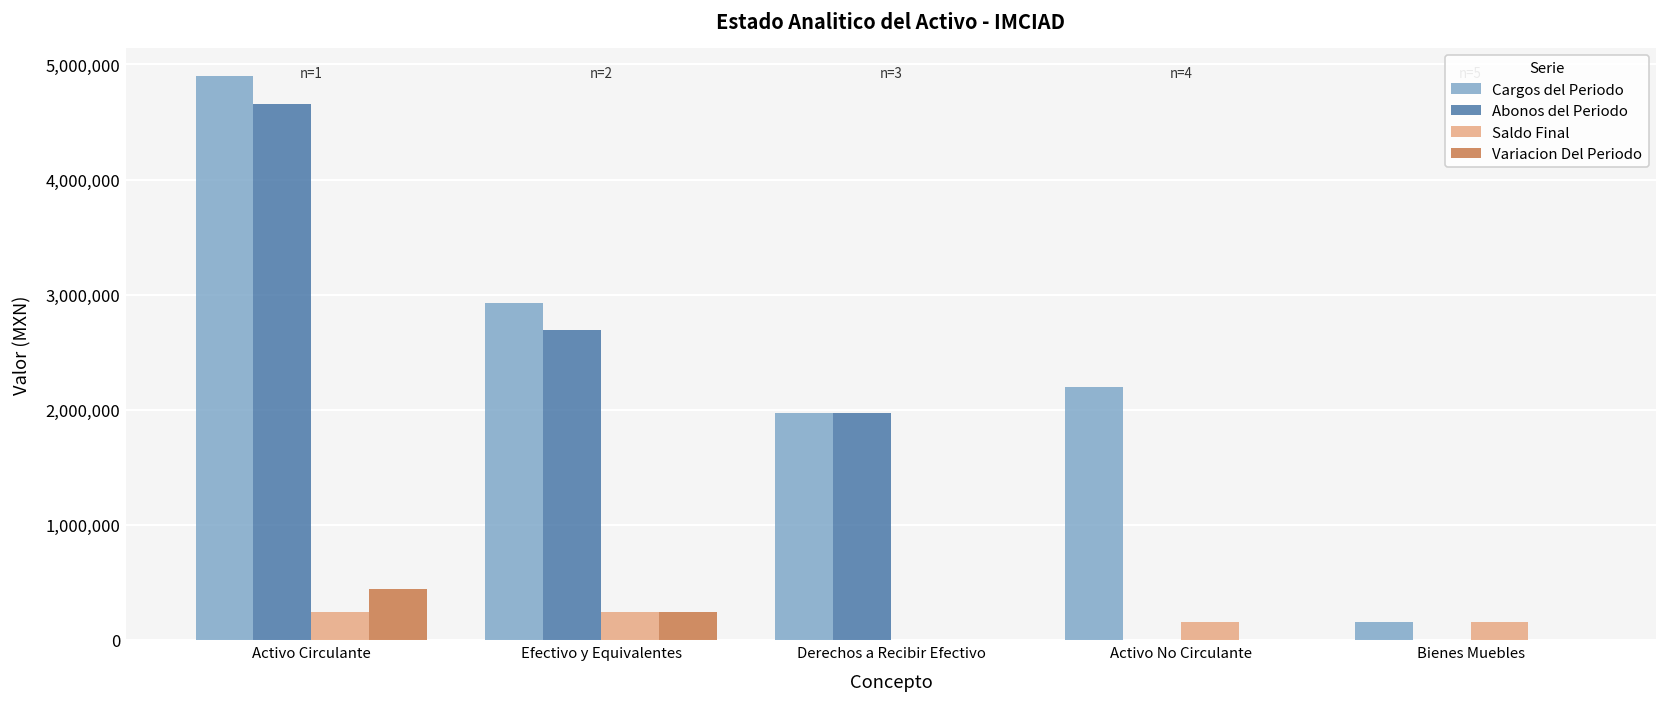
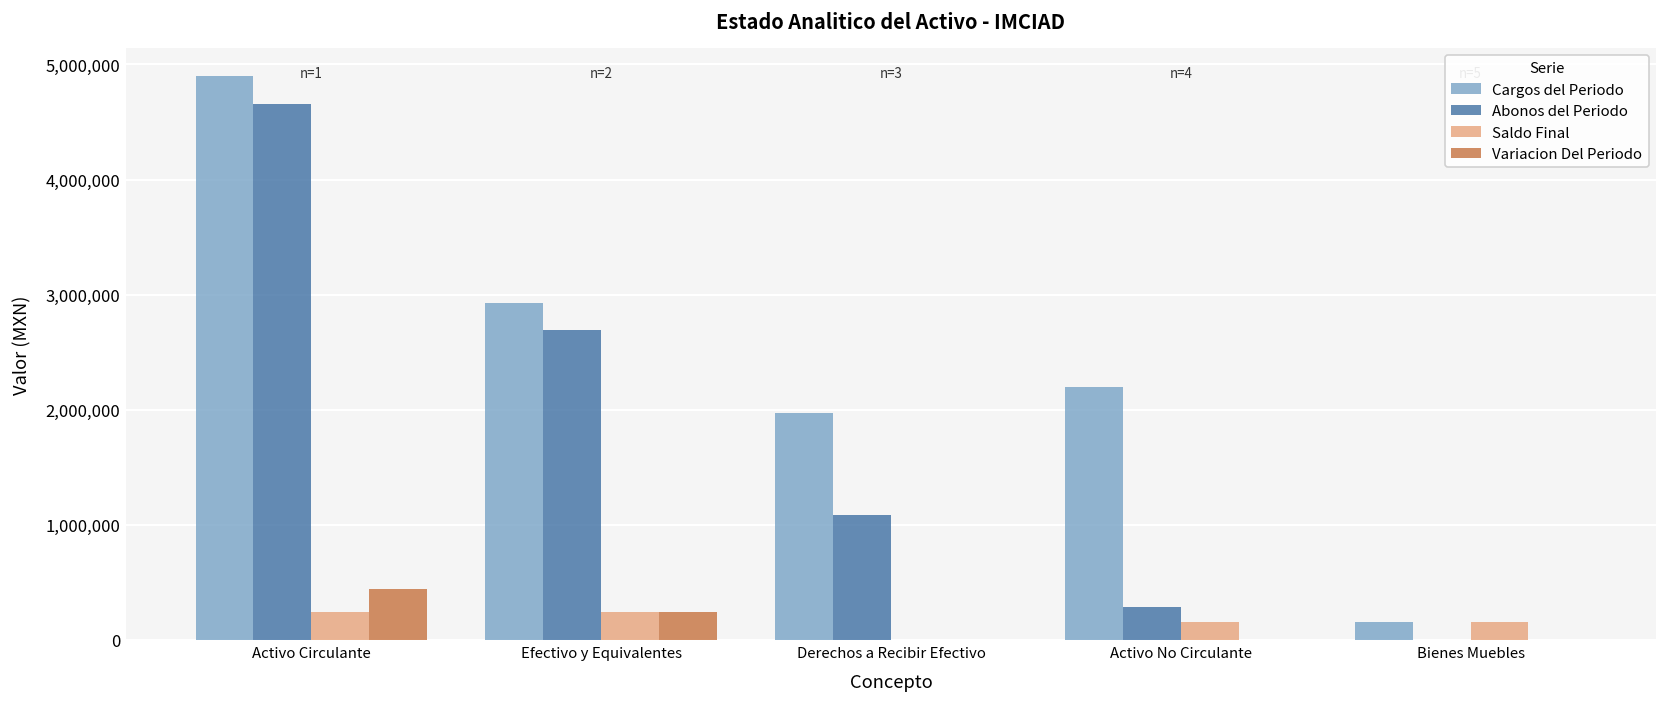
  {
    "Cargos del Periodo": {
      "Activo Circulante": "4,900,000",
      "Efectivo y Equivalentes": "2,900,000",
      "Derechos a Recibir Efectivo": "2,000,000",
      "Activo No Circulante": "2,200,000",
      "Bienes Muebles": "200,000"
    },
    "Abonos del Periodo": {
      "Activo Circulante": "4,700,000",
      "Efectivo y Equivalentes": "2,700,000",
-     "Derechos a Recibir Efectivo": "2,000,000",
-     "Activo No Circulante": "0",
+     "Derechos a Recibir Efectivo": "1,100,000",
+     "Activo No Circulante": "300,000",
      "Bienes Muebles": "0"
    },
    "Saldo Final": {
      "Activo Circulante": "200,000",
      "Efectivo y Equivalentes": "200,000",
      "Activo No Circulante": "200,000",
      "Bienes Muebles": "200,000"
    },
    "Variacion Del Periodo": {
      "Activo Circulante": "400,000",
      "Efectivo y Equivalentes": "200,000",
      "Activo No Circulante": "0",
      "Bienes Muebles": "0"
    }
  }
